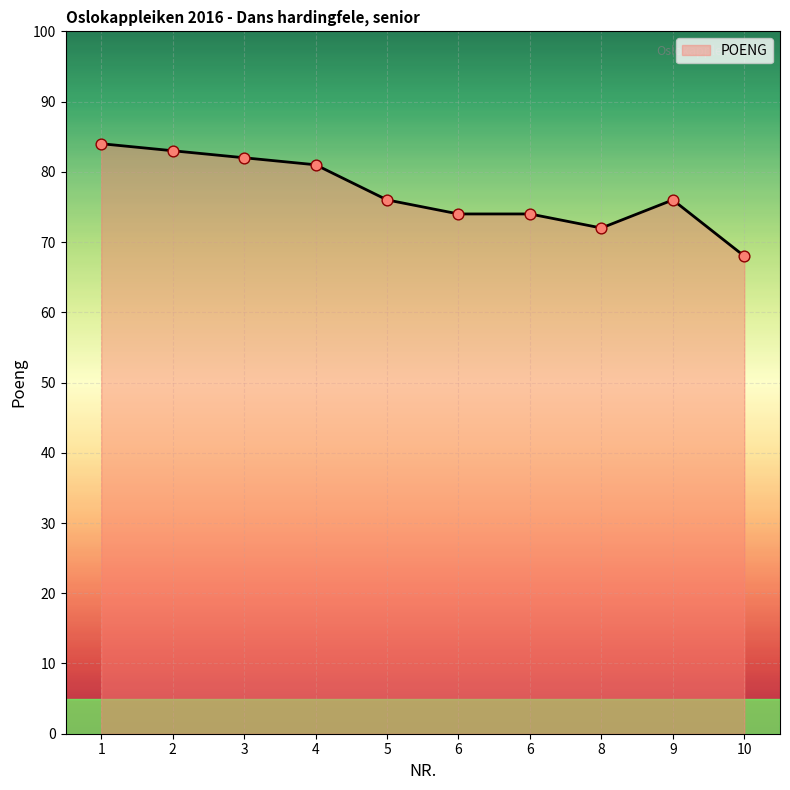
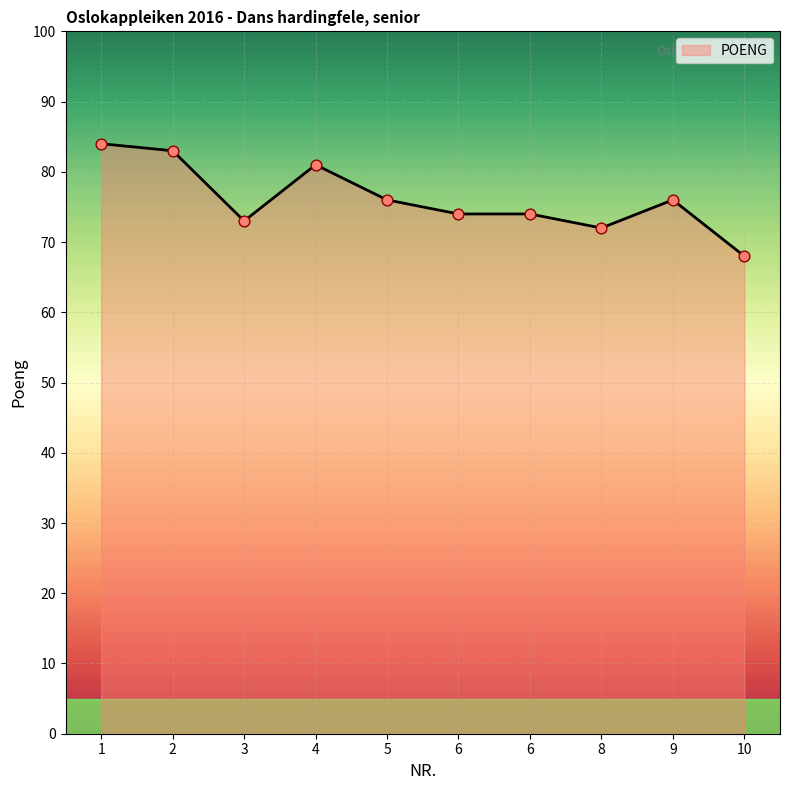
  {
    "1": 84,
    "2": 83,
-   "3": 82,
+   "3": 73,
    "4": 81,
    "5": 76,
    "8": 72,
    "9": 76,
    "10": 68
  }
